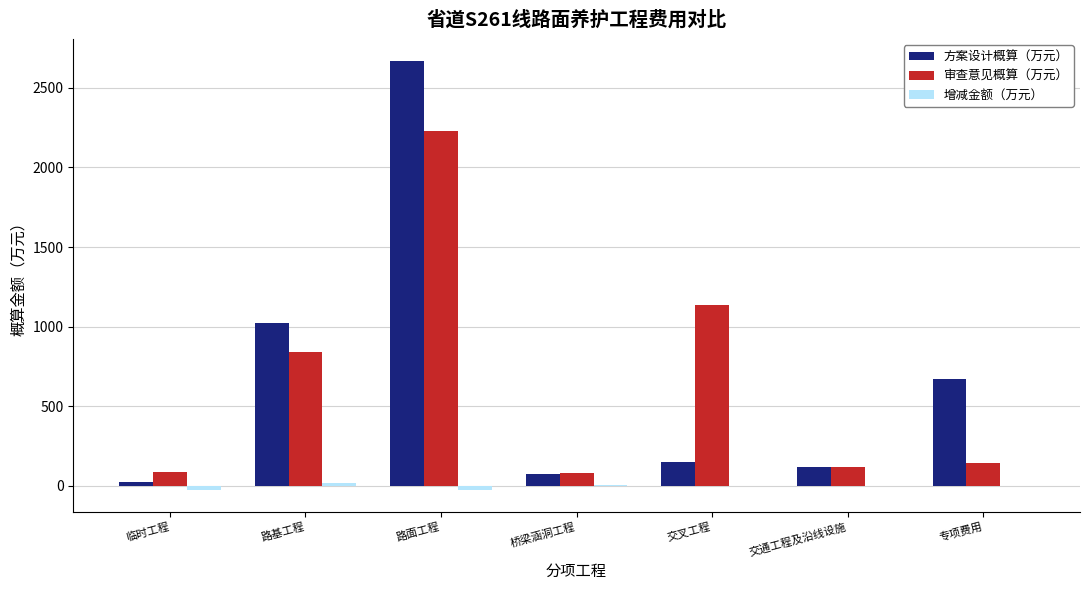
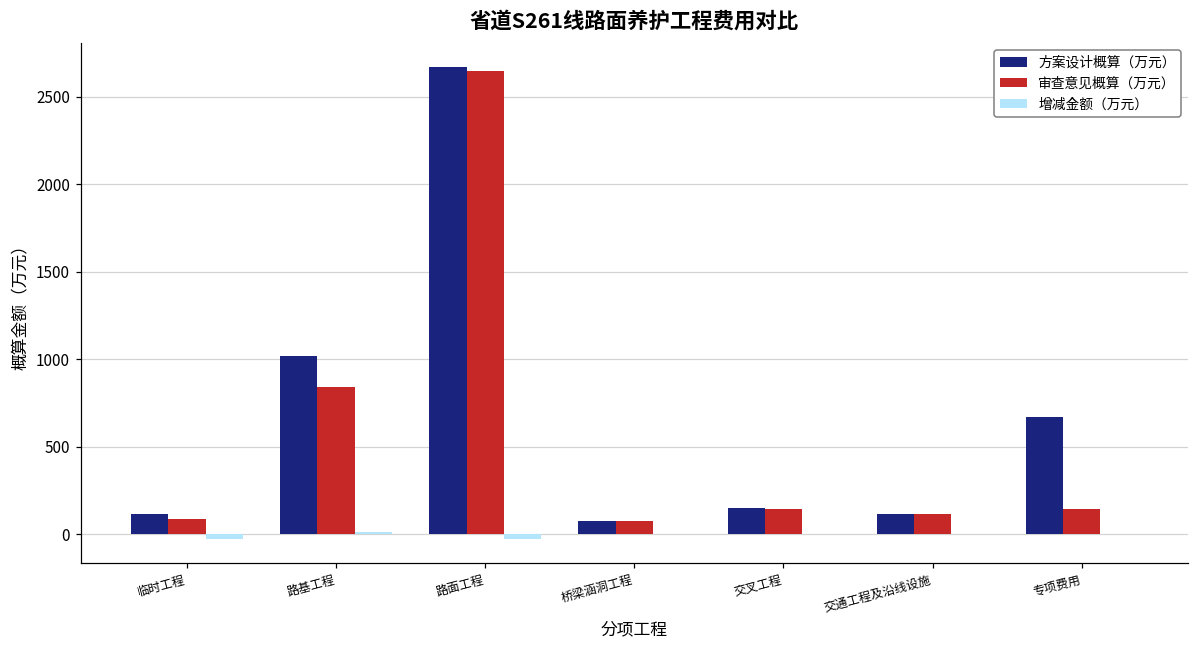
  {
    "方案设计概算（万元）": {
-     "临时工程": 30,
+     "临时工程": 120,
      "路基工程": 1020,
      "路面工程": 2670,
      "桥梁涵洞工程": 80,
      "交叉工程": 150,
      "交通工程及沿线设施": 120,
      "专项费用": 670
    },
    "审查意见概算（万元）": {
      "临时工程": 90,
      "路基工程": 840,
-     "路面工程": 2230,
+     "路面工程": 2650,
      "桥梁涵洞工程": 80,
-     "交叉工程": 1130,
+     "交叉工程": 150,
      "交通工程及沿线设施": 120,
      "专项费用": 140
    },
    "增减金额（万元）": {
      "临时工程": -30,
      "路面工程": -20,
      "交通工程及沿线设施": 0
    }
  }
